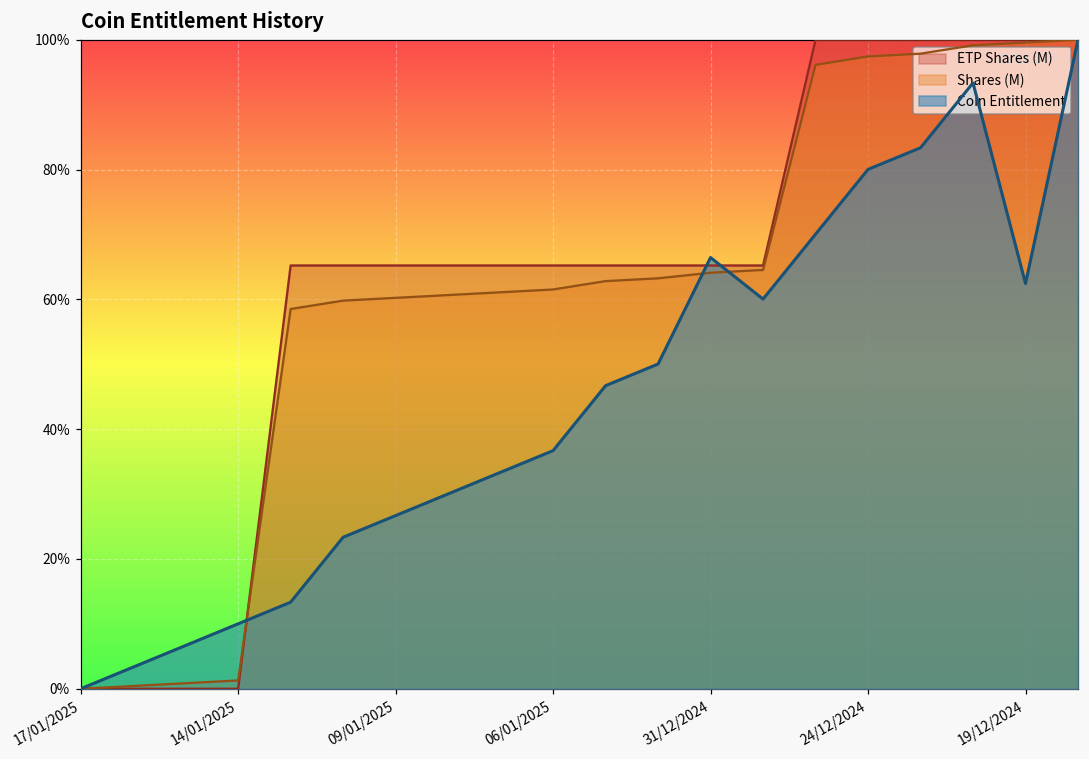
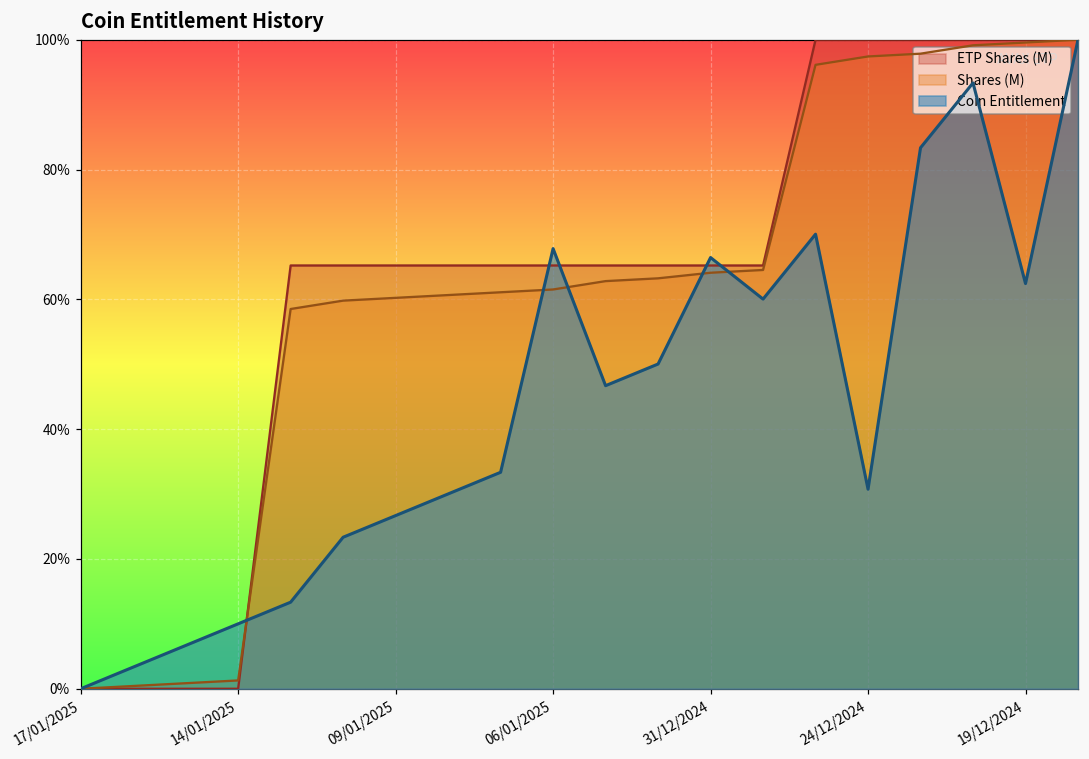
  {
    "Coin Entitlement": {
      "14/01/2025": "10%",
      "09/01/2025": "27%",
-     "06/01/2025": "37%",
+     "06/01/2025": "68%",
      "31/12/2024": "66%",
-     "24/12/2024": "80%",
+     "24/12/2024": "31%",
      "19/12/2024": "62%"
    }
  }
